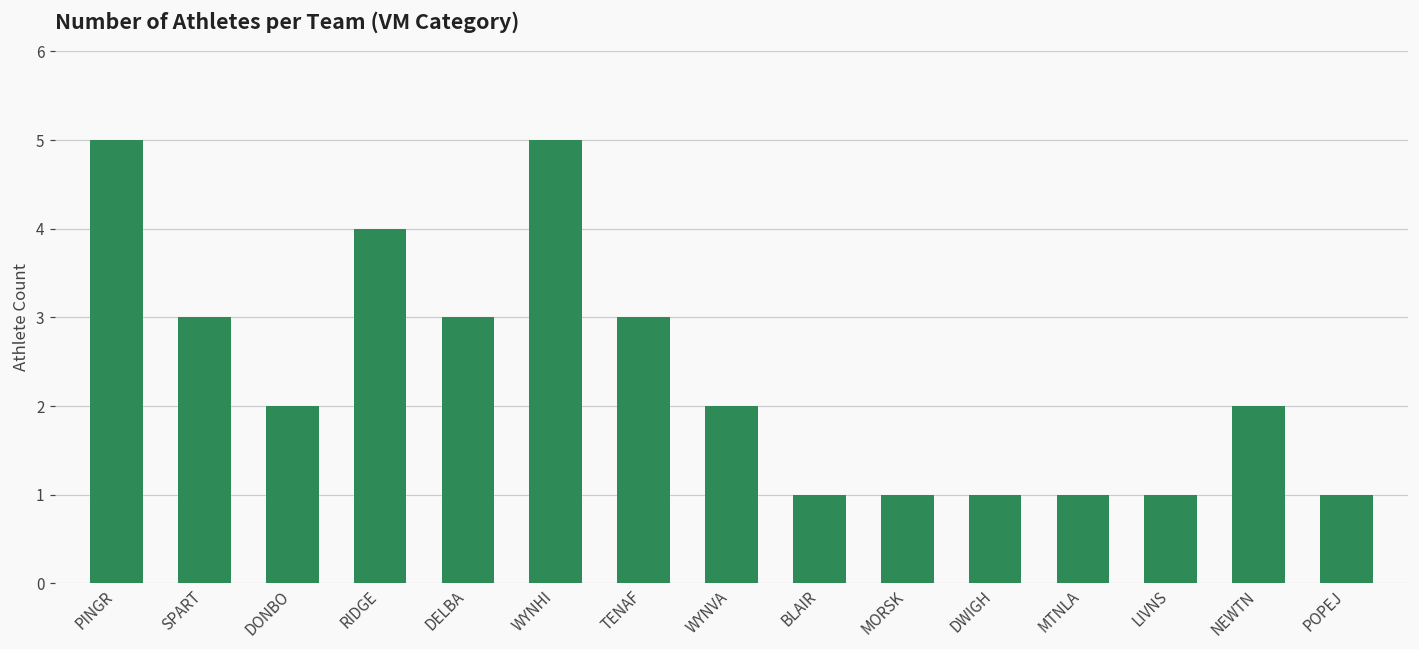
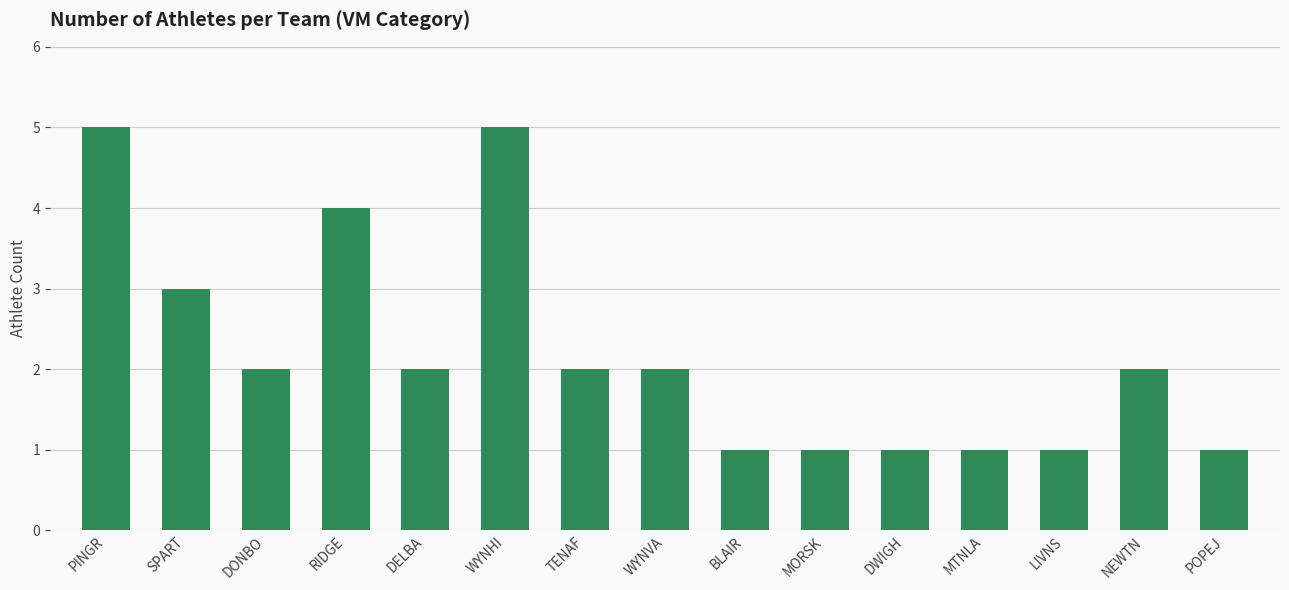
  {
    "PINGR": 5,
    "SPART": 3,
    "DONBO": 2,
    "RIDGE": 4,
-   "DELBA": 3,
+   "DELBA": 2,
    "WYNHI": 5,
-   "TENAF": 3,
+   "TENAF": 2,
    "WYNVA": 2,
    "BLAIR": 1,
    "MORSK": 1,
    "DWIGH": 1,
    "MTNLA": 1,
    "LIVNS": 1,
    "NEWTN": 2,
    "POPEJ": 1
  }
